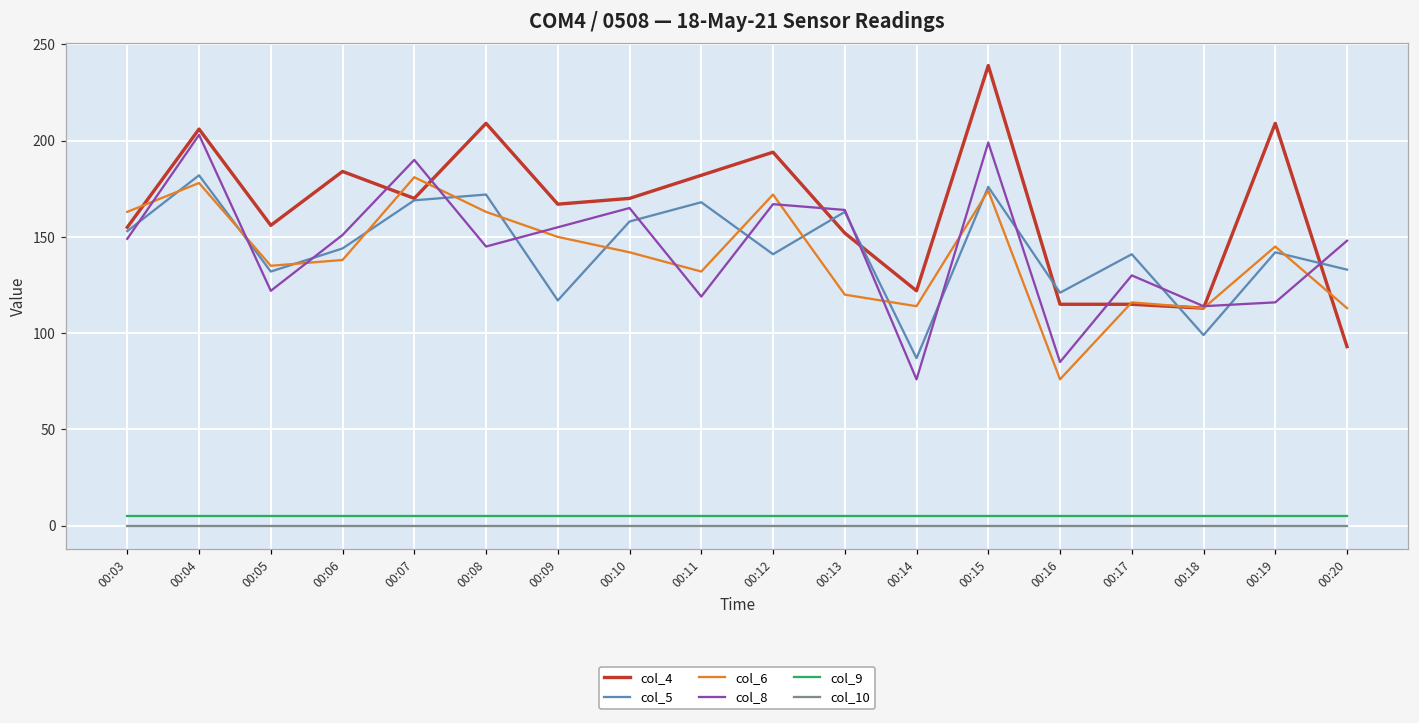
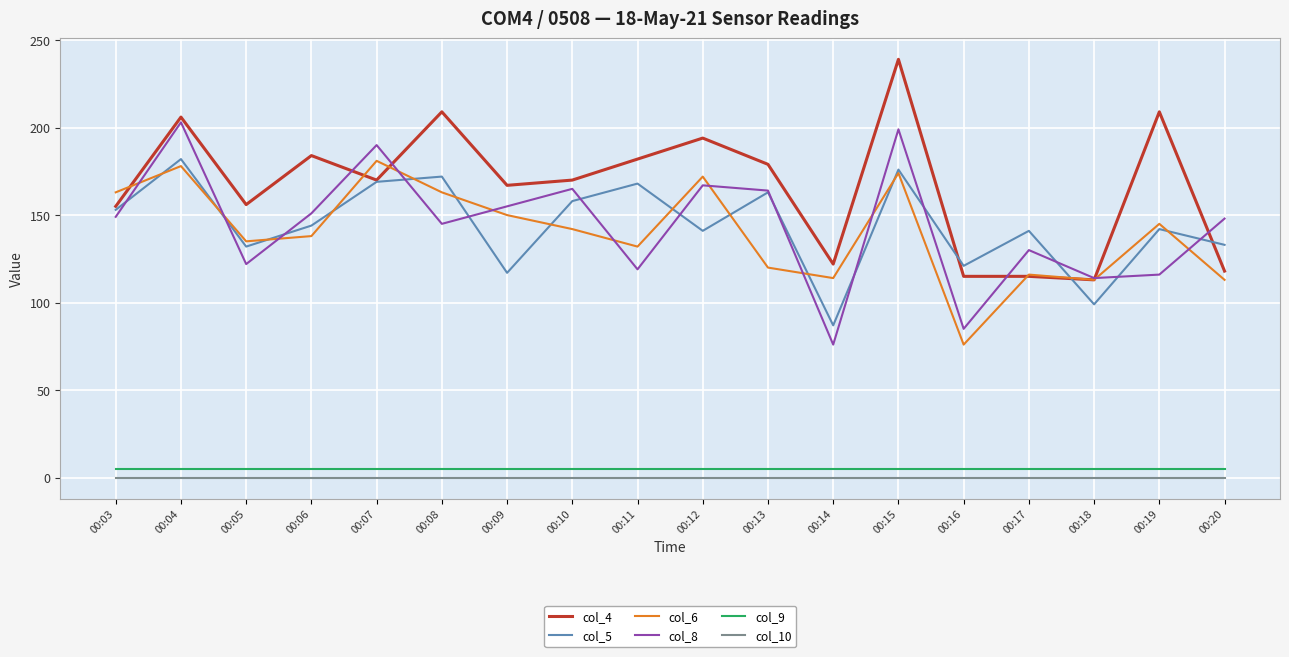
  {
    "col_4": {
      "00:03": 155,
      "00:04": 206,
      "00:05": 156,
      "00:06": 184,
      "00:08": 209,
      "00:09": 167,
      "00:10": 170,
      "00:11": 182,
      "00:12": 194,
-     "00:13": 152,
+     "00:13": 179,
      "00:14": 122,
      "00:15": 239,
      "00:16": 115,
      "00:19": 209,
-     "00:20": 93
+     "00:20": 118
    },
    "col_6": {
      "00:03": 163,
      "00:04": 178,
      "00:05": 135,
      "00:06": 138,
      "00:07": 181,
      "00:08": 163,
      "00:09": 150,
      "00:10": 142,
      "00:11": 132,
      "00:12": 172,
      "00:13": 120,
      "00:14": 114,
      "00:15": 174,
      "00:16": 76,
      "00:19": 145,
      "00:20": 113
    },
    "col_8": {
      "00:03": 149,
      "00:04": 203,
      "00:05": 122,
      "00:06": 151,
      "00:07": 190,
      "00:08": 145,
      "00:09": 155,
      "00:10": 165,
      "00:11": 119,
      "00:12": 167,
      "00:14": 76,
      "00:15": 199,
      "00:16": 85,
      "00:17": 130,
      "00:19": 116,
      "00:20": 148
    },
    "col_9": {
      "00:03": 5,
      "00:04": 5,
      "00:05": 5,
      "00:06": 5,
      "00:07": 5,
      "00:08": 5,
      "00:09": 5,
      "00:10": 5,
      "00:11": 5,
      "00:12": 5,
      "00:13": 5,
      "00:14": 5,
      "00:15": 5,
      "00:16": 5,
      "00:17": 5,
      "00:18": 5,
      "00:19": 5,
      "00:20": 5
    }
  }
